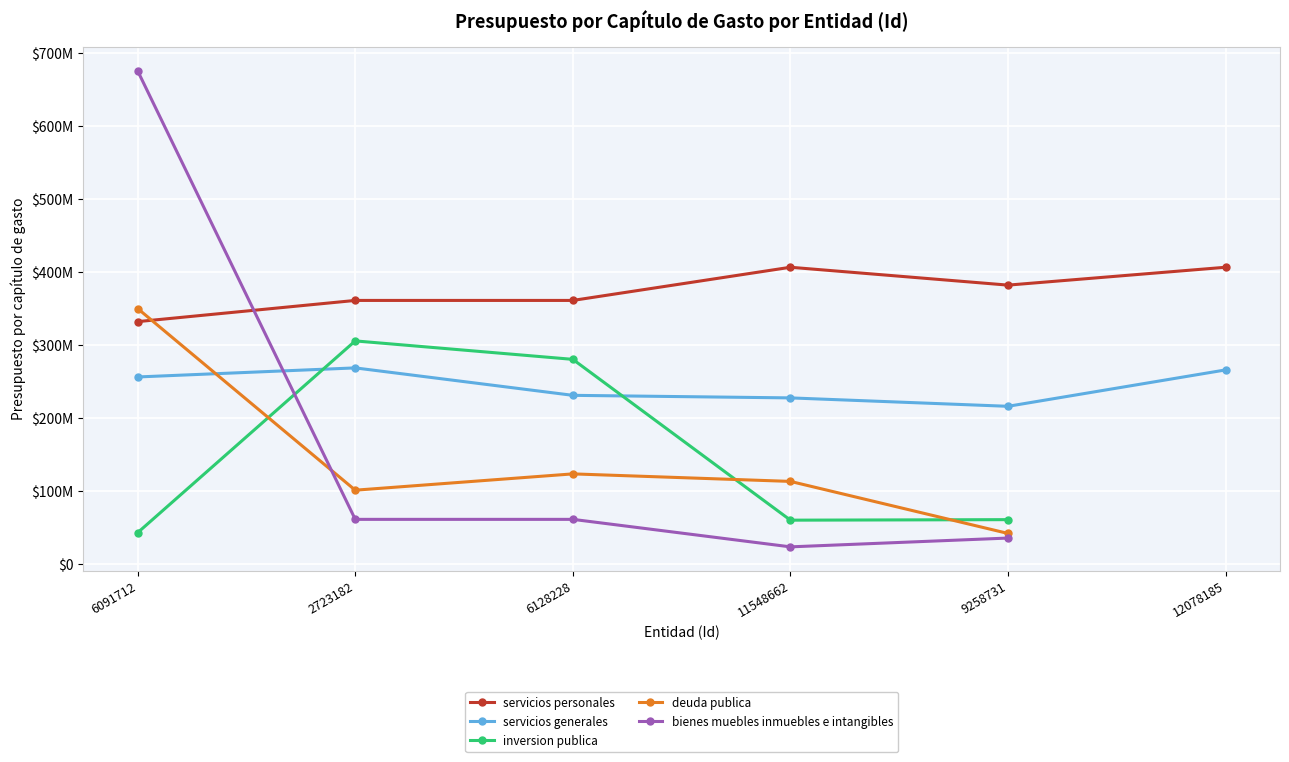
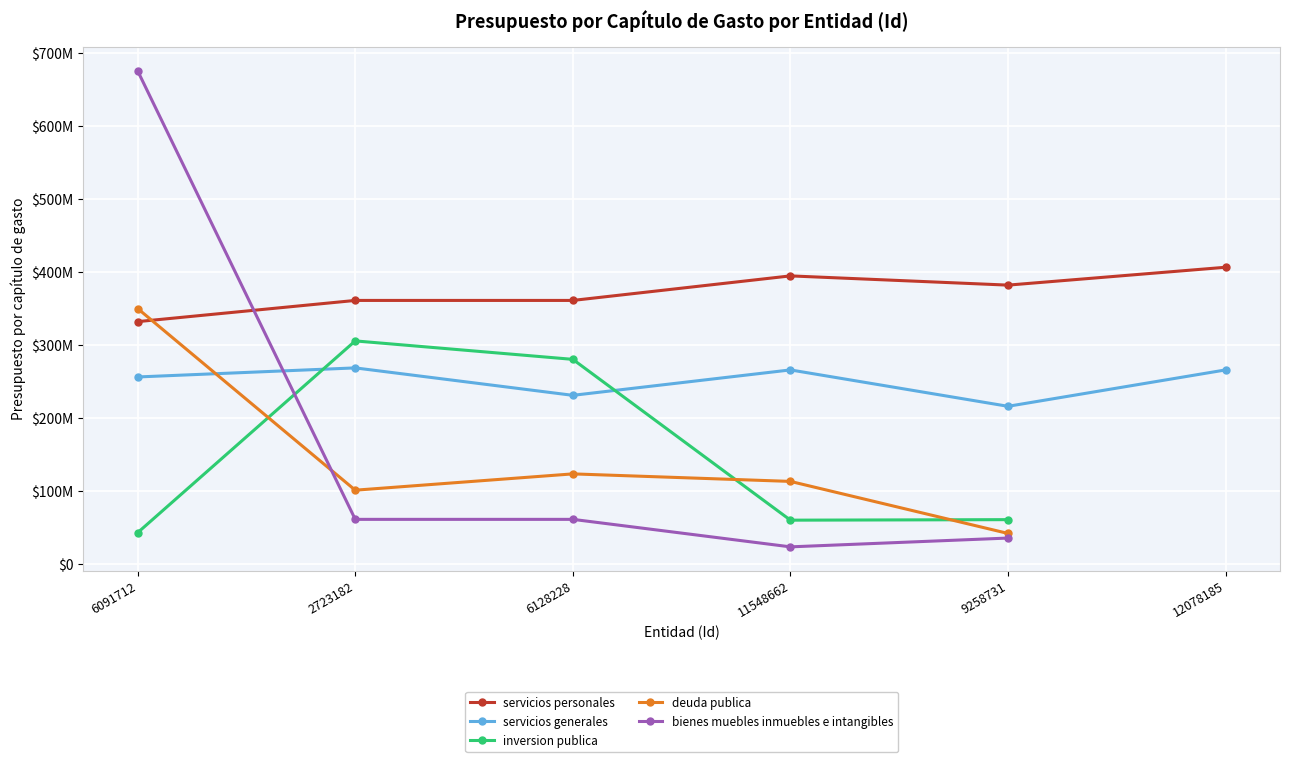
  {
    "servicios personales": {
      "6091712": "$330000000",
      "2723182": "$360000000",
      "6128228": "$360000000",
-     "11548662": "$410000000",
+     "11548662": "$390000000",
      "9258731": "$380000000",
      "12078185": "$410000000"
    },
    "servicios generales": {
      "6091712": "$260000000",
      "2723182": "$270000000",
      "6128228": "$230000000",
-     "11548662": "$230000000",
+     "11548662": "$270000000",
      "9258731": "$220000000",
      "12078185": "$270000000"
    },
    "inversion publica": {
      "6091712": "$40000000",
      "2723182": "$310000000",
      "6128228": "$280000000",
      "11548662": "$60000000",
      "9258731": "$60000000"
    },
    "deuda publica": {
      "6091712": "$350000000",
      "2723182": "$100000000",
      "6128228": "$120000000",
      "11548662": "$110000000",
      "9258731": "$40000000"
    },
    "bienes muebles inmuebles e intangibles": {
      "6091712": "$680000000",
      "2723182": "$60000000",
      "6128228": "$60000000",
      "11548662": "$20000000",
      "9258731": "$40000000"
    }
  }
